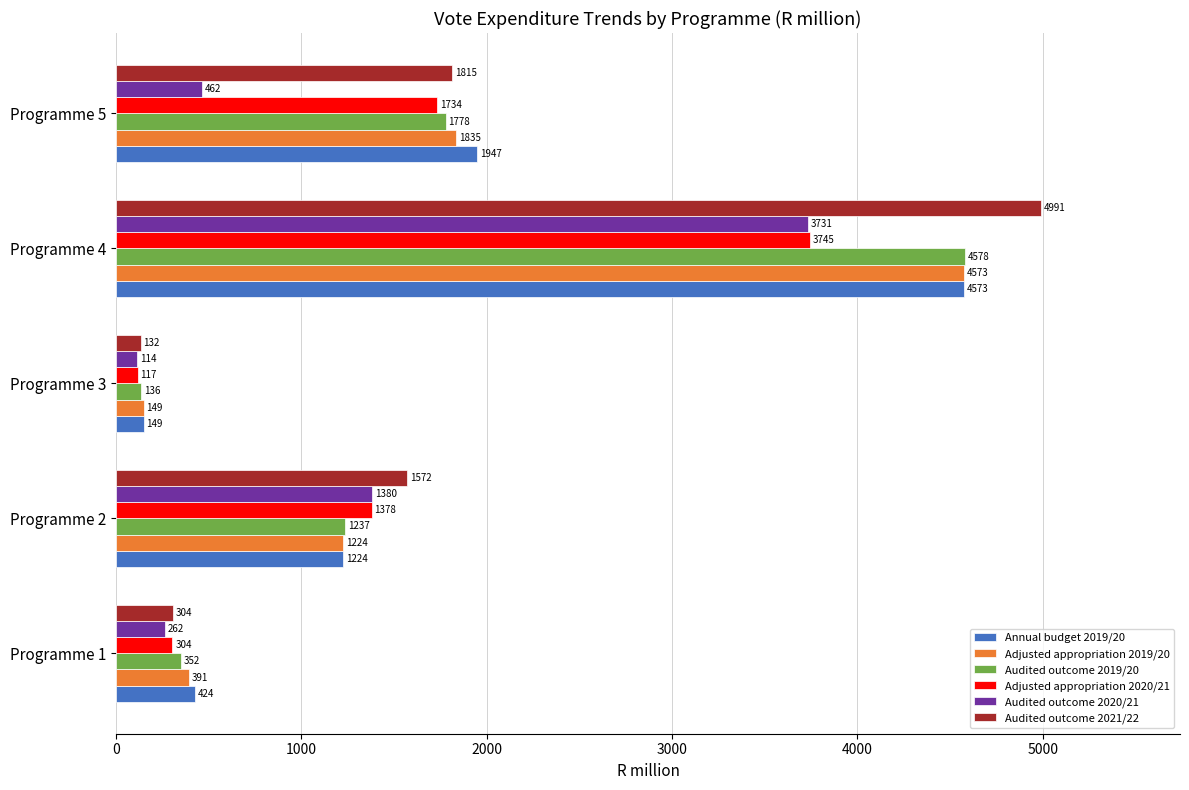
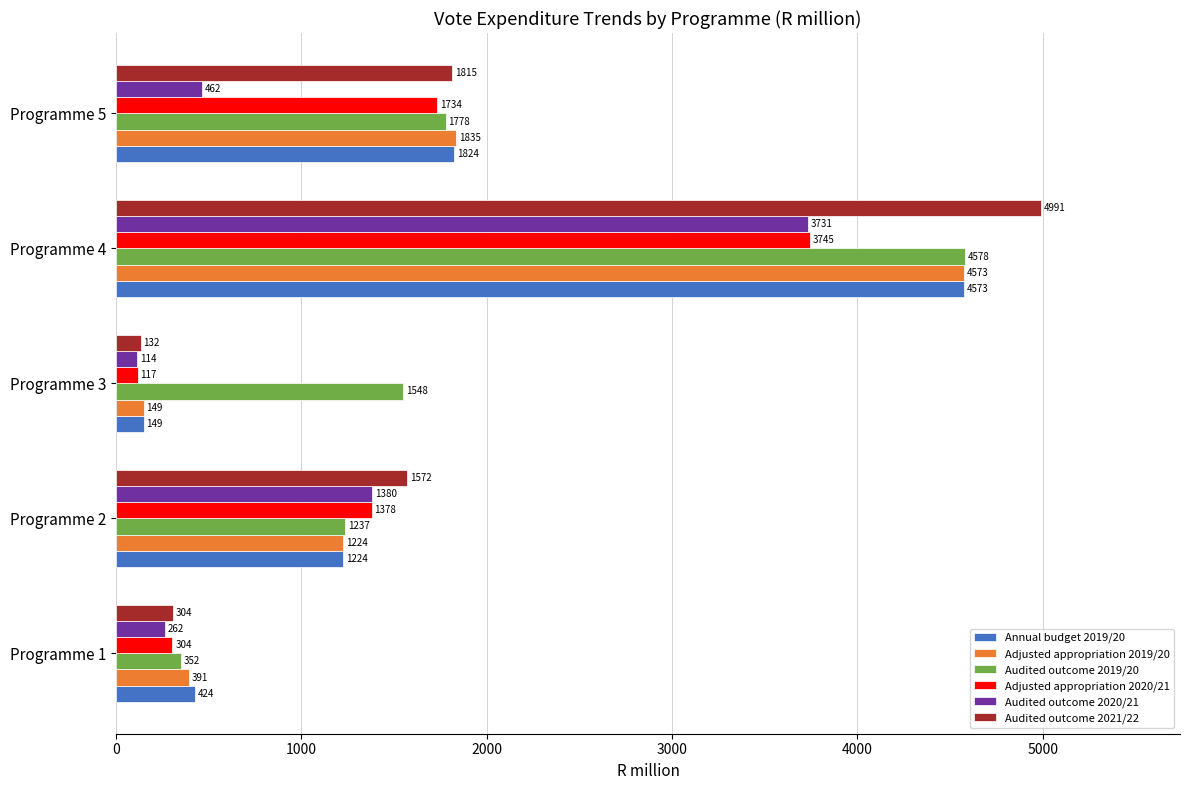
  {
    "Annual budget 2019/20": {
-     "Programme 5": 1947,
+     "Programme 5": 1824,
      "Programme 4": 4573,
      "Programme 3": 149,
      "Programme 2": 1224,
      "Programme 1": 424
    },
    "Adjusted appropriation 2019/20": {
      "Programme 5": 1835,
      "Programme 4": 4573,
      "Programme 3": 149,
      "Programme 2": 1224,
      "Programme 1": 391
    },
    "Audited outcome 2019/20": {
      "Programme 5": 1778,
      "Programme 4": 4578,
-     "Programme 3": 136,
+     "Programme 3": 1548,
      "Programme 2": 1237,
      "Programme 1": 352
    },
    "Adjusted appropriation 2020/21": {
      "Programme 5": 1734,
      "Programme 4": 3745,
      "Programme 3": 117,
      "Programme 2": 1378,
      "Programme 1": 304
    },
    "Audited outcome 2020/21": {
      "Programme 5": 462,
      "Programme 4": 3731,
      "Programme 3": 114,
      "Programme 2": 1380,
      "Programme 1": 262
    },
    "Audited outcome 2021/22": {
      "Programme 5": 1815,
      "Programme 4": 4991,
      "Programme 3": 132,
      "Programme 2": 1572,
      "Programme 1": 304
    }
  }
